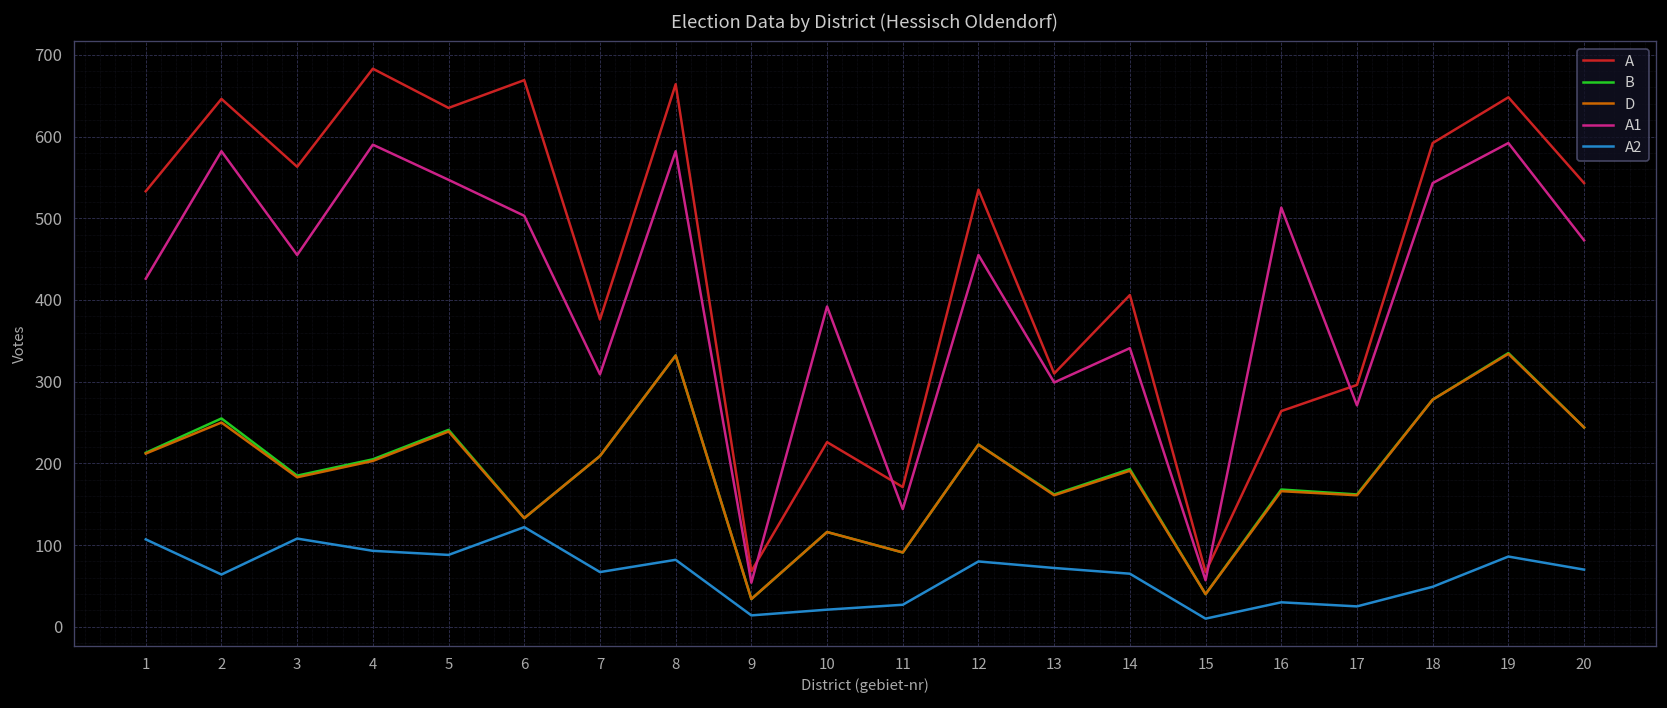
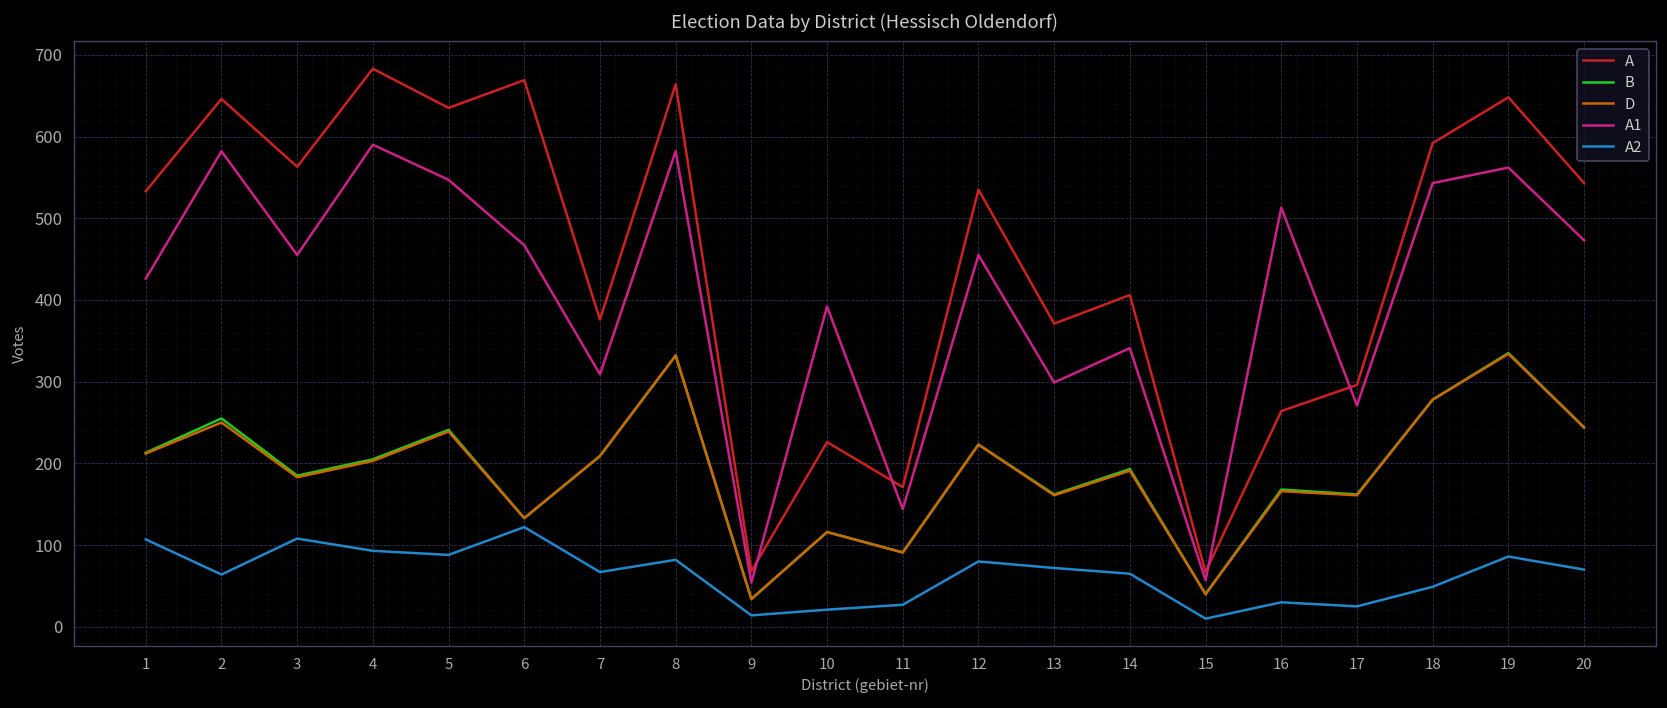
  {
    "A": {
      "1": 530,
      "2": 650,
      "3": 560,
      "4": 680,
      "5": 640,
      "6": 670,
      "7": 380,
      "8": 660,
      "9": 70,
      "10": 230,
      "11": 170,
      "12": 540,
-     "13": 310,
+     "13": 370,
      "14": 410,
      "15": 70,
      "16": 260,
      "17": 300,
      "18": 590,
      "19": 650,
      "20": 540
    },
    "B": {
      "2": 260
    },
    "D": {
      "2": 250
    },
    "A1": {
      "1": 430,
      "2": 580,
      "3": 460,
      "4": 590,
      "5": 550,
-     "6": 500,
+     "6": 470,
      "7": 310,
      "8": 580,
      "9": 50,
      "10": 390,
      "11": 140,
      "12": 460,
      "13": 300,
      "14": 340,
      "15": 60,
      "16": 510,
      "17": 270,
      "18": 540,
-     "19": 590,
+     "19": 560,
      "20": 470
    },
    "A2": {
      "1": 110,
      "2": 60,
      "3": 110,
      "4": 90,
      "5": 90,
      "6": 120,
      "7": 70,
      "8": 80,
      "9": 10,
      "10": 20,
      "11": 30,
      "12": 80,
      "13": 70,
      "14": 70,
      "15": 10,
      "16": 30,
      "17": 30,
      "18": 50,
      "19": 90,
      "20": 70
    }
  }
